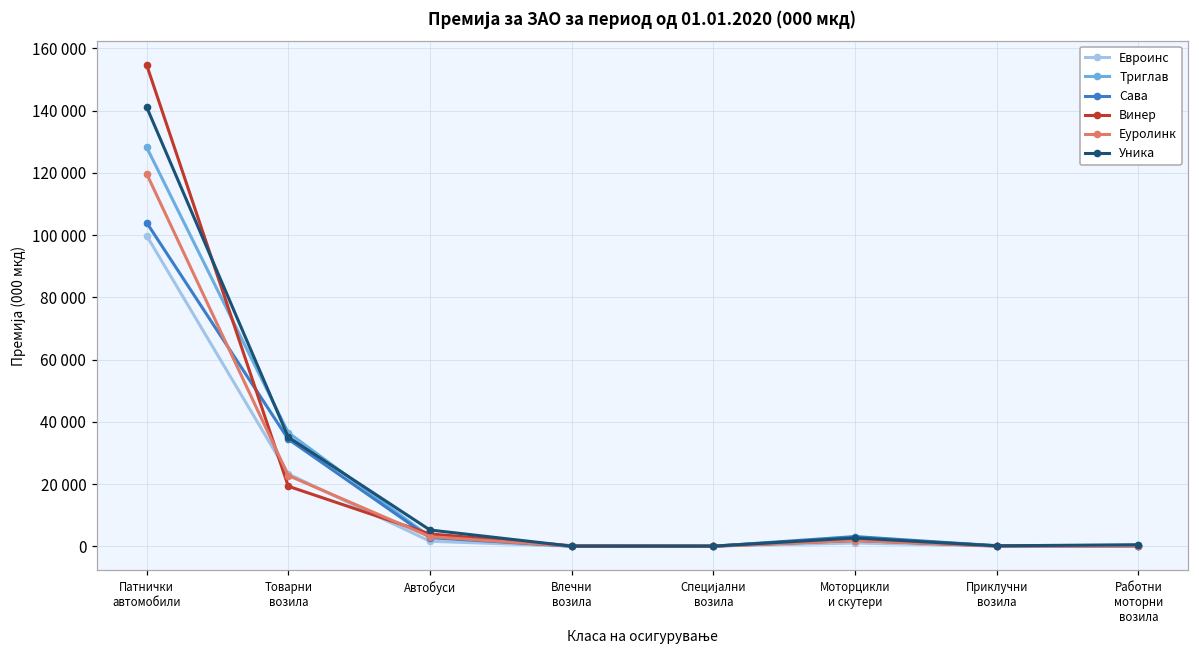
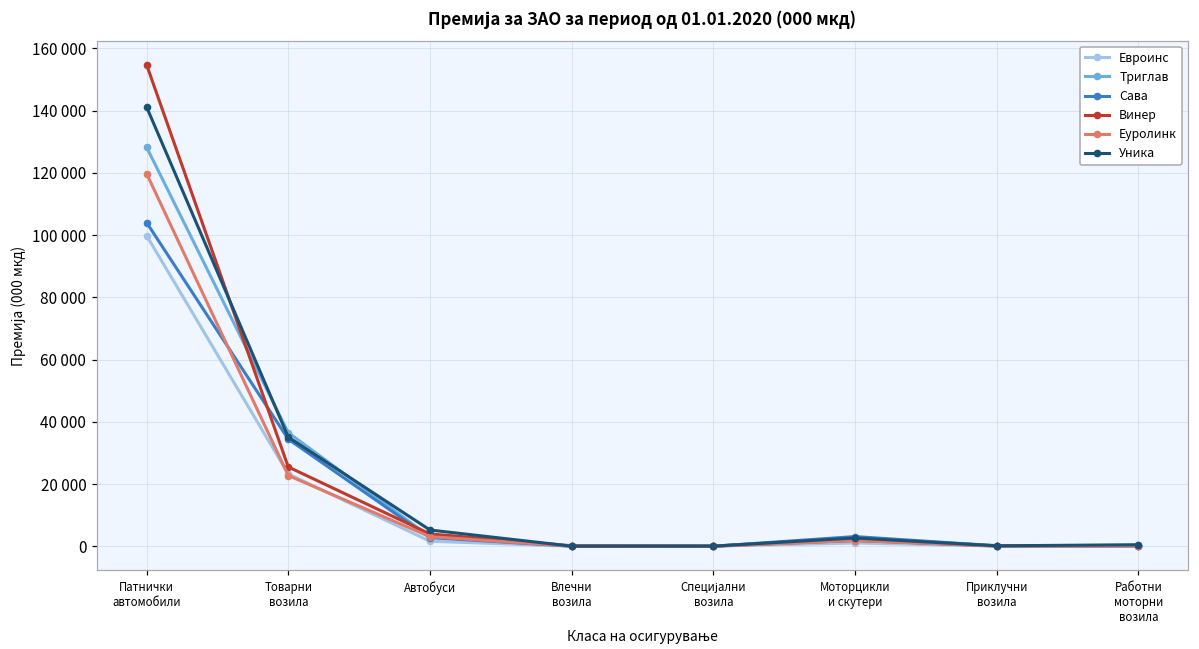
  {
    "Сава": {
      "Патнички автомобили": 104000
    },
    "Винер": {
      "Патнички автомобили": 155000,
-     "Товарни возила": 19000
+     "Товарни возила": 26000
    },
    "Еуролинк": {
      "Патнички автомобили": 120000
    },
    "Уника": {
      "Патнички автомобили": 141000,
      "Автобуси": 5000
    }
  }
